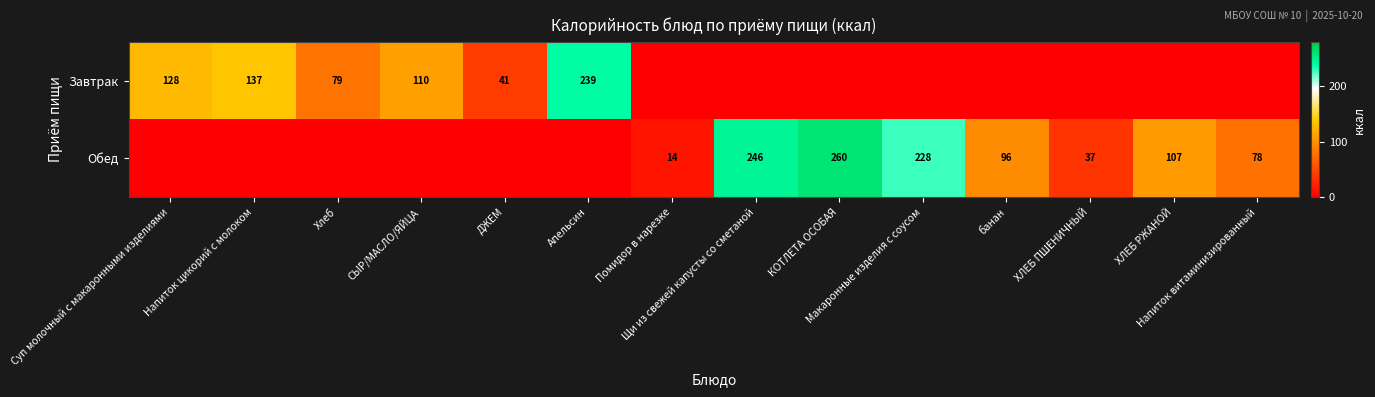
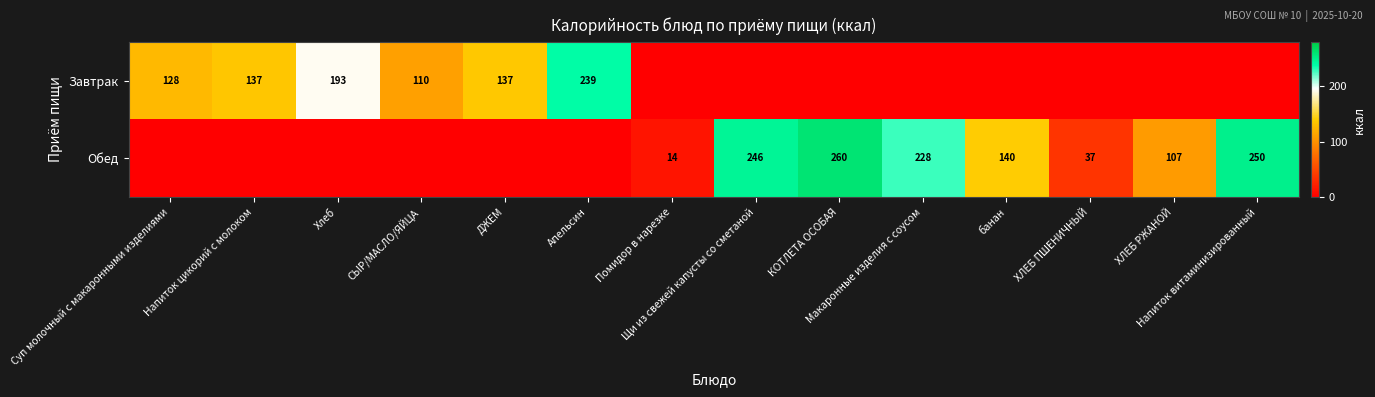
  {
    "Завтрак": {
      "Суп молочный с макаронными изделиями": 128,
      "Напиток цикорий с молоком": 137,
-     "Хлеб": 79,
+     "Хлеб": 193,
      "СЫР/МАСЛО/ЯЙЦА": 110,
-     "ДЖЕМ": 41,
+     "ДЖЕМ": 137,
      "Апельсин": 239
    },
    "Обед": {
      "Помидор в нарезке": 14,
      "Щи из свежей капусты со сметаной": 246,
      "КОТЛЕТА ОСОБАЯ": 260,
      "Макаронные изделия с соусом": 228,
-     "банан": 96,
+     "банан": 140,
      "ХЛЕБ ПШЕНИЧНЫЙ": 37,
      "ХЛЕБ РЖАНОЙ": 107,
-     "Напиток витаминизированный": 78
+     "Напиток витаминизированный": 250
    }
  }
